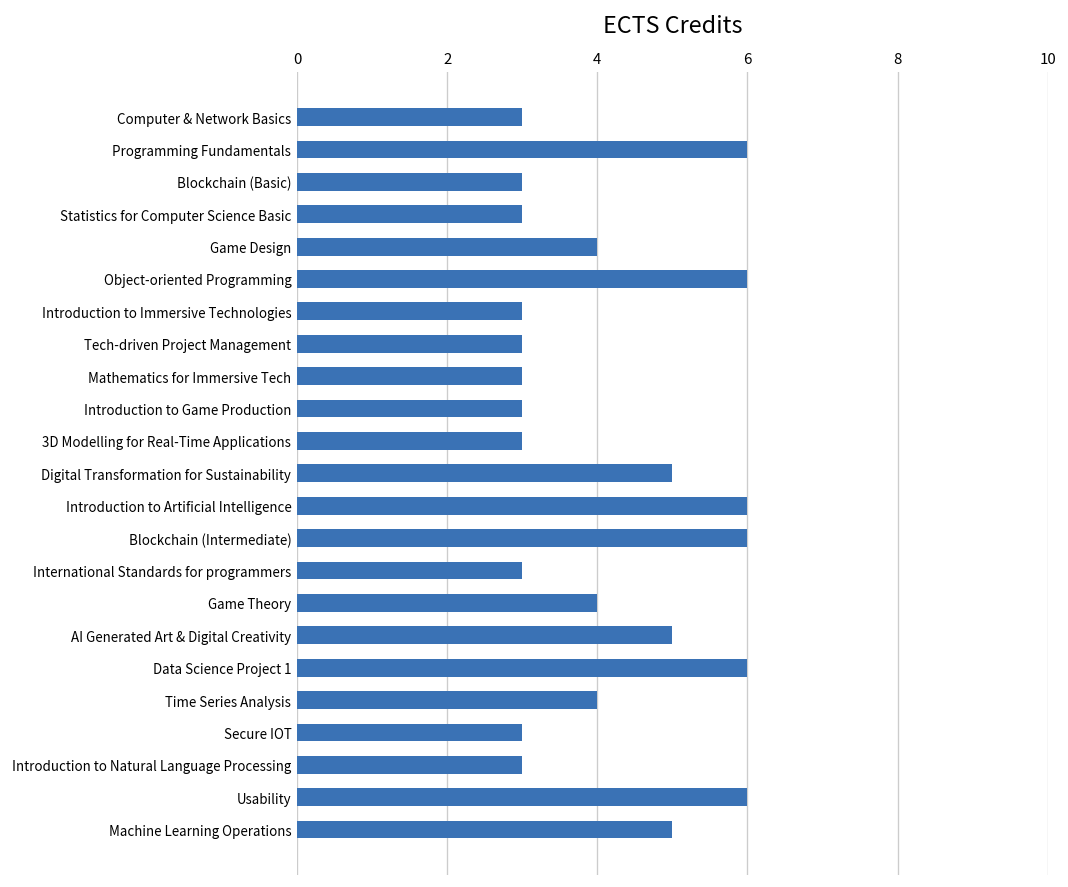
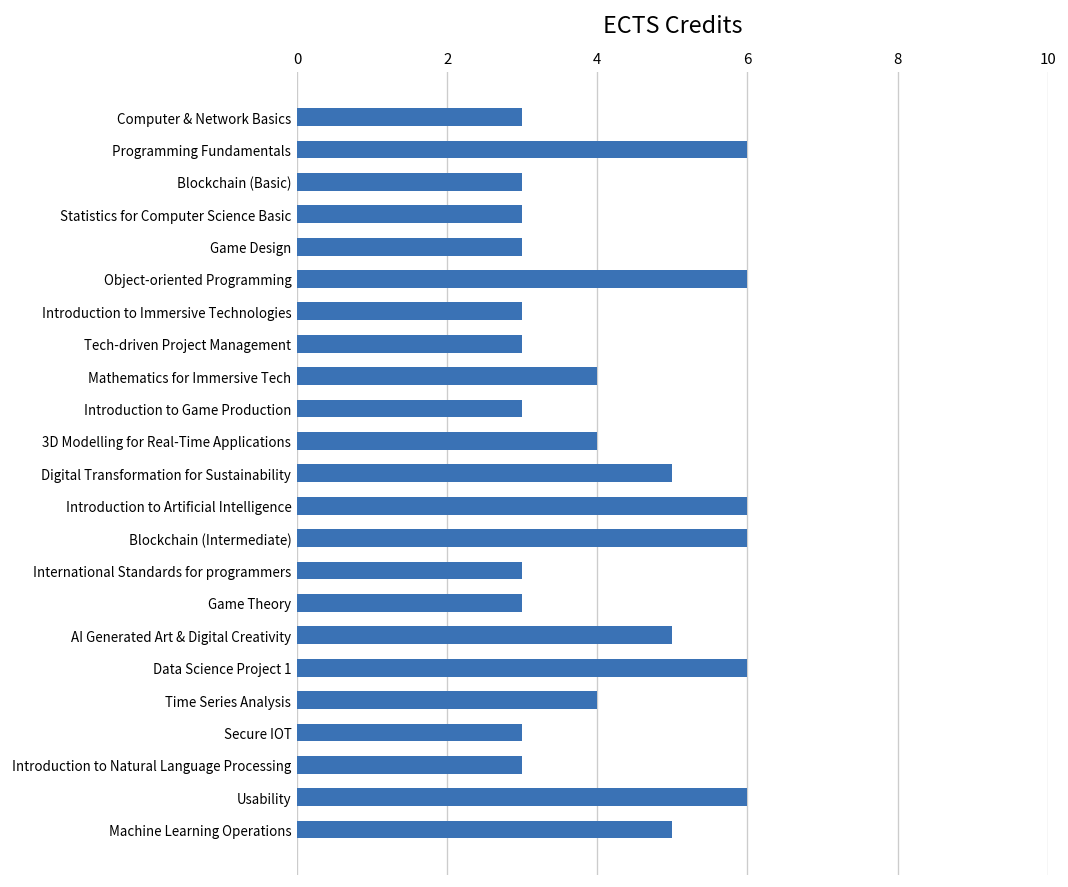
  {
    "Computer & Network Basics": 3,
    "Programming Fundamentals": 6,
    "Blockchain (Basic)": 3,
    "Statistics for Computer Science Basic": 3,
-   "Game Design": 4,
+   "Game Design": 3,
    "Object-oriented Programming": 6,
    "Introduction to Immersive Technologies": 3,
    "Tech-driven Project Management": 3,
-   "Mathematics for Immersive Tech": 3,
+   "Mathematics for Immersive Tech": 4,
    "Introduction to Game Production": 3,
-   "3D Modelling for Real-Time Applications": 3,
+   "3D Modelling for Real-Time Applications": 4,
    "Digital Transformation for Sustainability": 5,
    "Introduction to Artificial Intelligence": 6,
    "Blockchain (Intermediate)": 6,
    "International Standards for programmers": 3,
-   "Game Theory": 4,
+   "Game Theory": 3,
    "AI Generated Art & Digital Creativity": 5,
    "Data Science Project 1": 6,
    "Time Series Analysis": 4,
    "Secure IOT": 3,
    "Introduction to Natural Language Processing": 3,
    "Usability": 6,
    "Machine Learning Operations": 5
  }
